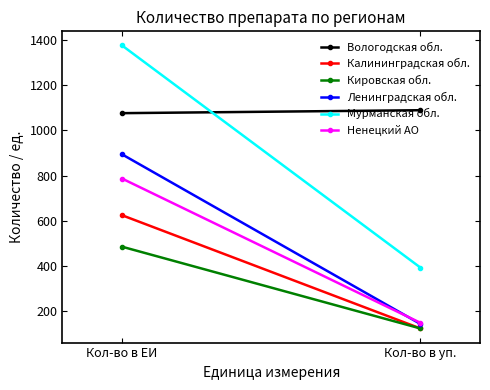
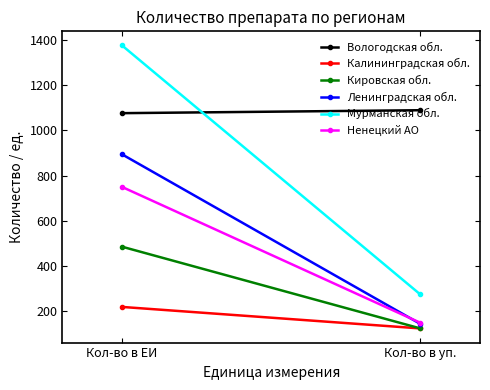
  {
    "Вологодская обл.": {
      "Кол-во в ЕИ": 1080,
      "Кол-во в уп.": 1090
    },
    "Калининградская обл.": {
-     "Кол-во в ЕИ": 630
+     "Кол-во в ЕИ": 220
    },
    "Кировская обл.": {
      "Кол-во в ЕИ": 490
    },
    "Ленинградская обл.": {
      "Кол-во в ЕИ": 890
    },
    "Мурманская обл.": {
      "Кол-во в ЕИ": 1380,
-     "Кол-во в уп.": 390
+     "Кол-во в уп.": 280
    },
    "Ненецкий АО": {
-     "Кол-во в ЕИ": 790
+     "Кол-во в ЕИ": 750
    }
  }
